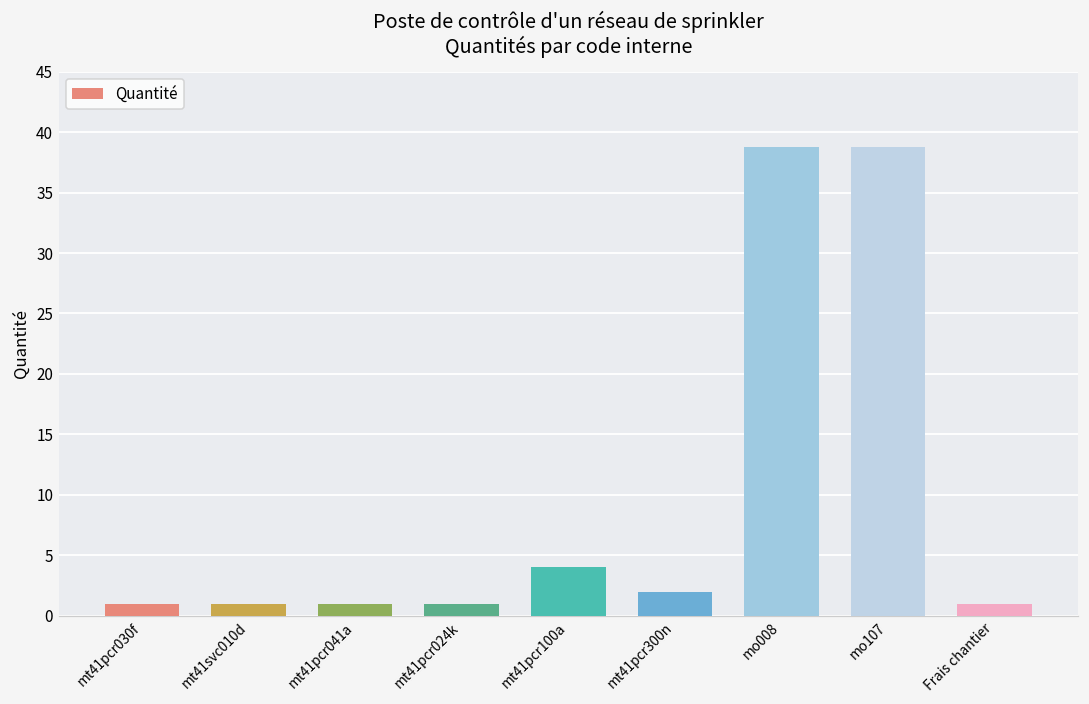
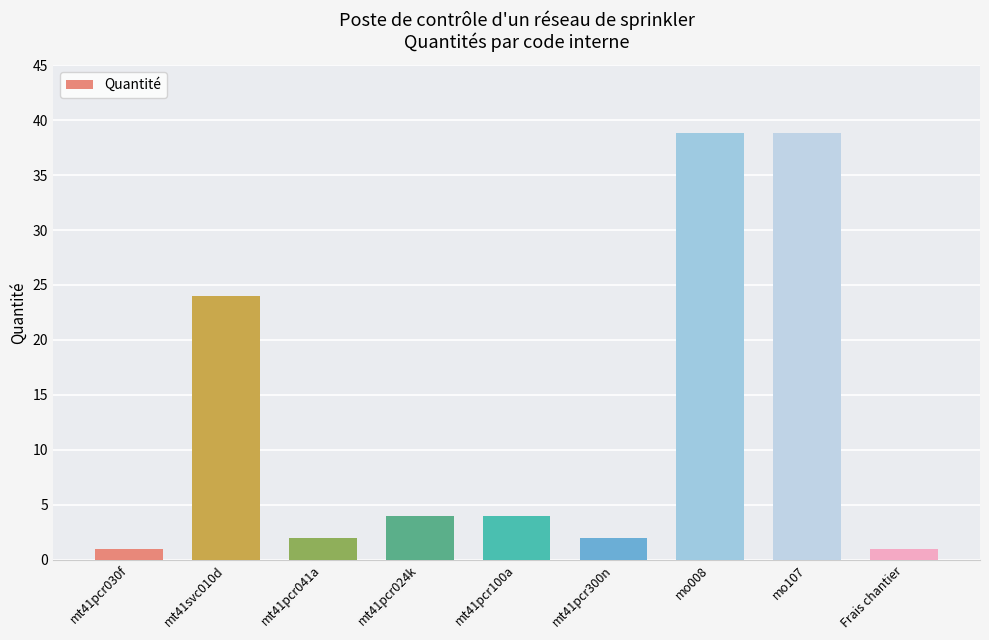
  {
    "mt41pcr030f": 1,
-   "mt41svc010d": 1,
-   "mt41pcr041a": 1,
-   "mt41pcr024k": 1,
+   "mt41svc010d": 24,
+   "mt41pcr041a": 2,
+   "mt41pcr024k": 4,
    "mt41pcr100a": 4,
    "mt41pcr300n": 2,
    "mo008": 39,
    "mo107": 39,
    "Frais chantier": 1
  }
